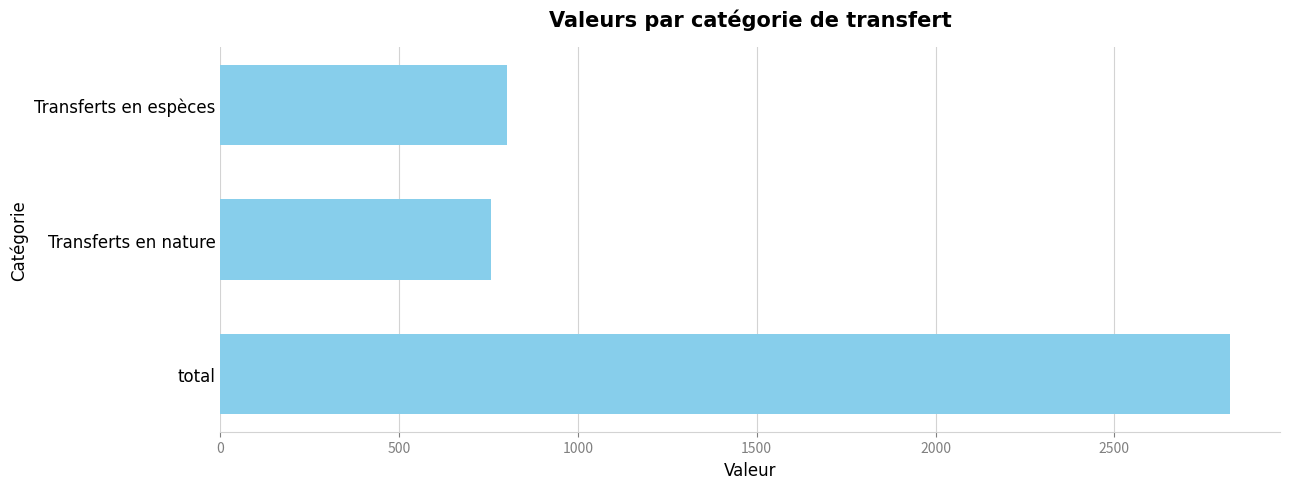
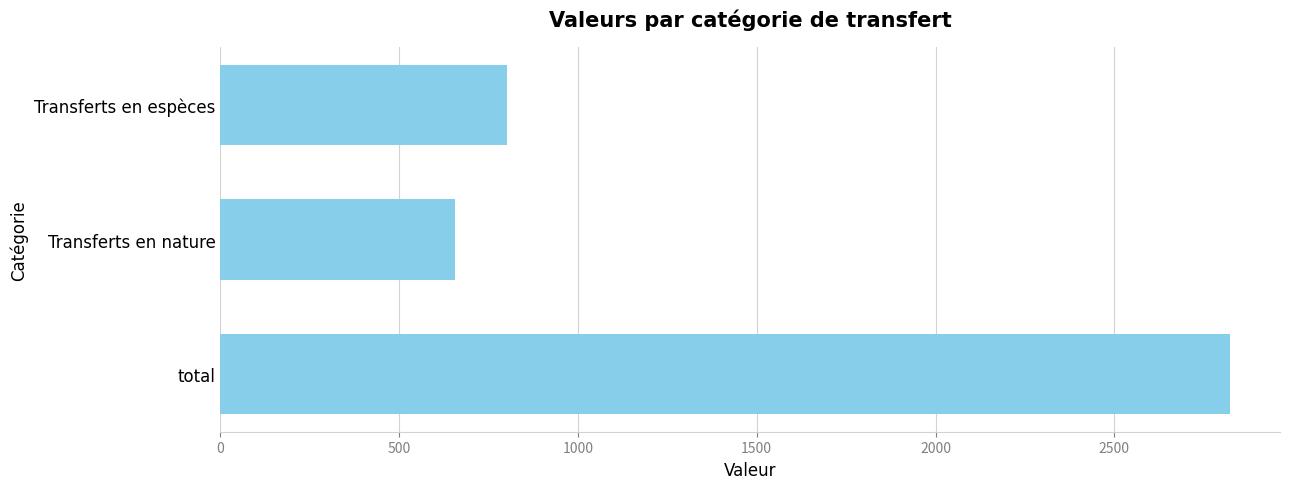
  {
    "Transferts en espèces": 800,
-   "Transferts en nature": 760,
+   "Transferts en nature": 660,
    "total": 2820
  }
